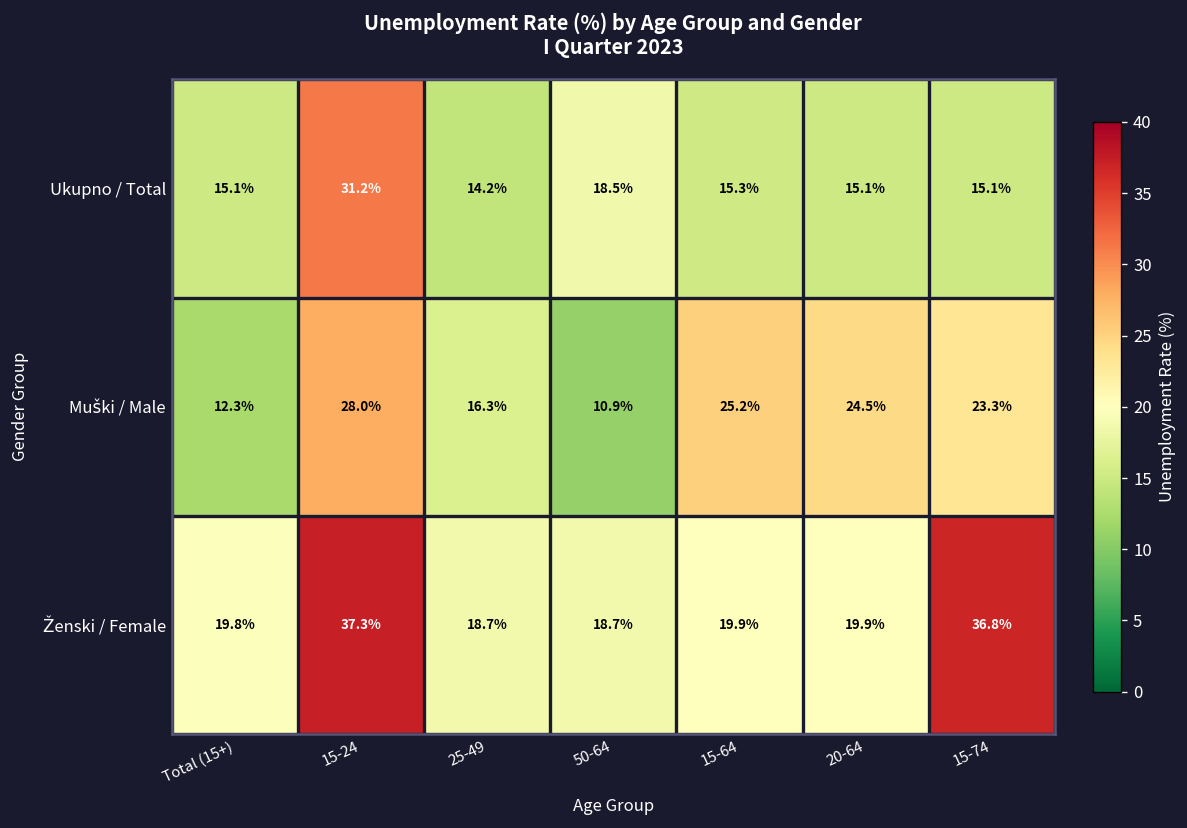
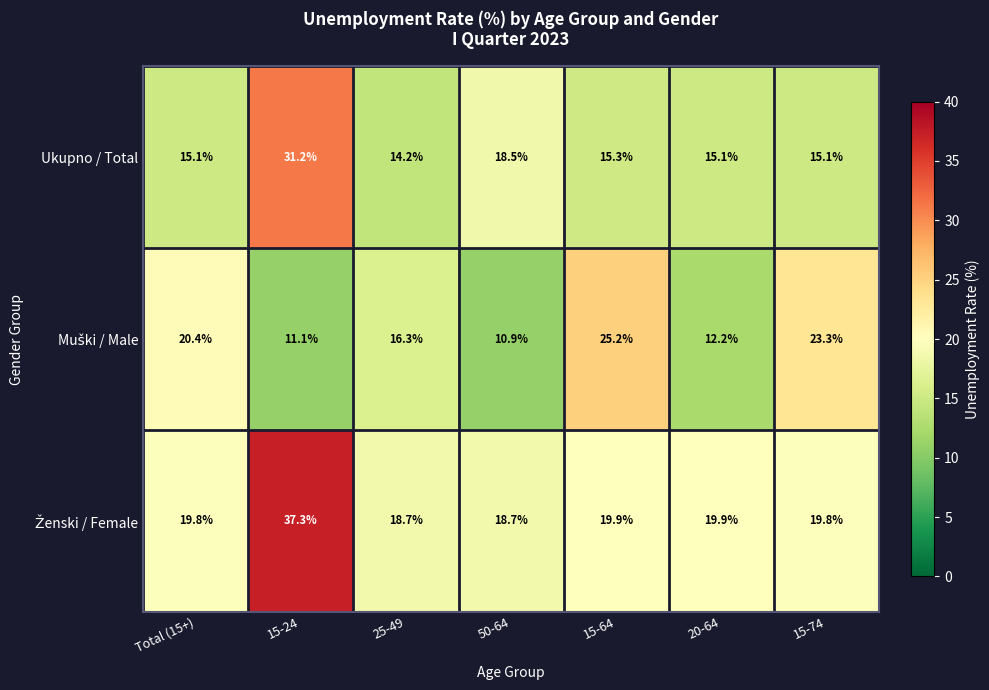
  {
    "Ukupno / Total": {
      "Total (15+)": "15.1%",
      "15-24": "31.2%",
      "25-49": "14.2%",
      "50-64": "18.5%",
      "15-64": "15.3%",
      "20-64": "15.1%",
      "15-74": "15.1%"
    },
    "Muški / Male": {
-     "Total (15+)": "12.3%",
-     "15-24": "28.0%",
+     "Total (15+)": "20.4%",
+     "15-24": "11.1%",
      "25-49": "16.3%",
      "50-64": "10.9%",
      "15-64": "25.2%",
-     "20-64": "24.5%",
+     "20-64": "12.2%",
      "15-74": "23.3%"
    },
    "Ženski / Female": {
      "Total (15+)": "19.8%",
      "15-24": "37.3%",
      "25-49": "18.7%",
      "50-64": "18.7%",
      "15-64": "19.9%",
      "20-64": "19.9%",
-     "15-74": "36.8%"
+     "15-74": "19.8%"
    }
  }
